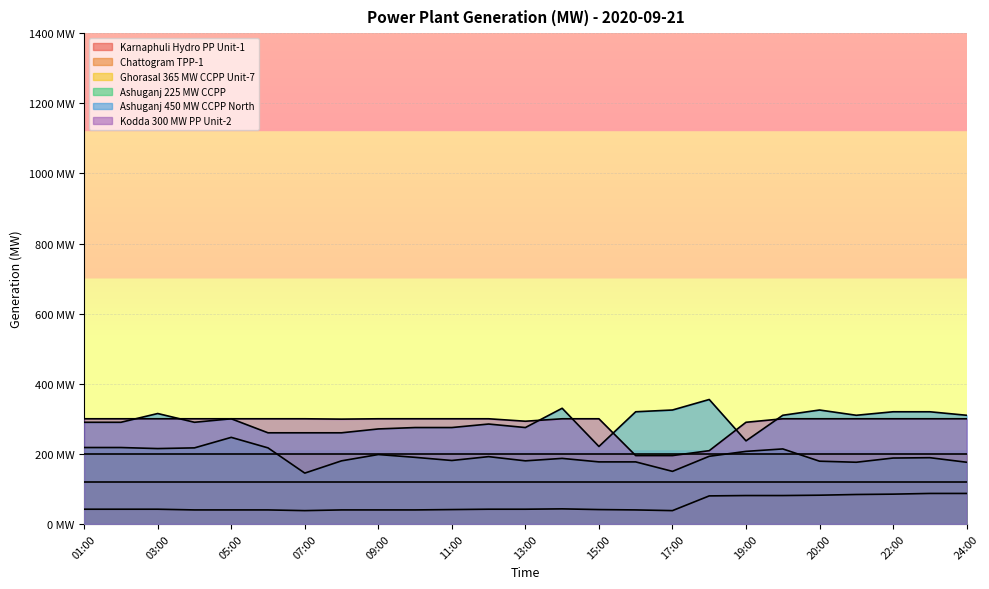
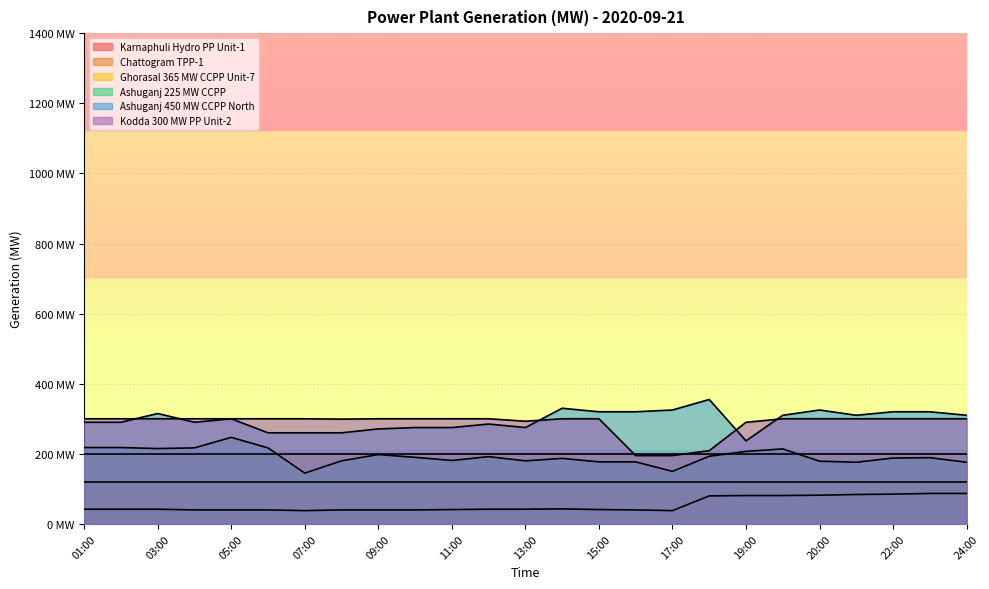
  {
    "Ghorasal 365 MW CCPP Unit-7": {
      "01:00": "200 MW",
      "03:00": "200 MW",
      "05:00": "200 MW",
      "07:00": "200 MW",
      "11:00": "200 MW",
      "13:00": "200 MW",
      "15:00": "200 MW",
      "20:00": "200 MW",
      "22:00": "200 MW",
      "24:00": "200 MW"
    },
    "Ashuganj 225 MW CCPP": {
      "01:00": "220 MW",
      "03:00": "220 MW",
      "05:00": "250 MW",
      "07:00": "150 MW",
      "11:00": "180 MW",
      "13:00": "180 MW",
      "15:00": "180 MW",
      "17:00": "150 MW",
      "20:00": "180 MW",
      "22:00": "190 MW",
      "24:00": "180 MW"
    },
    "Ashuganj 450 MW CCPP North": {
      "01:00": "290 MW",
      "03:00": "320 MW",
      "07:00": "260 MW",
      "09:00": "270 MW",
      "11:00": "280 MW",
      "13:00": "280 MW",
-     "15:00": "220 MW",
+     "15:00": "320 MW",
      "17:00": "330 MW",
      "19:00": "240 MW",
      "20:00": "330 MW",
      "22:00": "320 MW",
      "24:00": "310 MW"
    },
    "Kodda 300 MW PP Unit-2": {
      "01:00": "300 MW",
      "03:00": "300 MW",
      "07:00": "300 MW",
      "09:00": "300 MW",
      "11:00": "300 MW",
      "13:00": "290 MW",
      "15:00": "300 MW",
      "19:00": "290 MW",
      "20:00": "300 MW",
      "22:00": "300 MW",
      "24:00": "300 MW"
    }
  }
